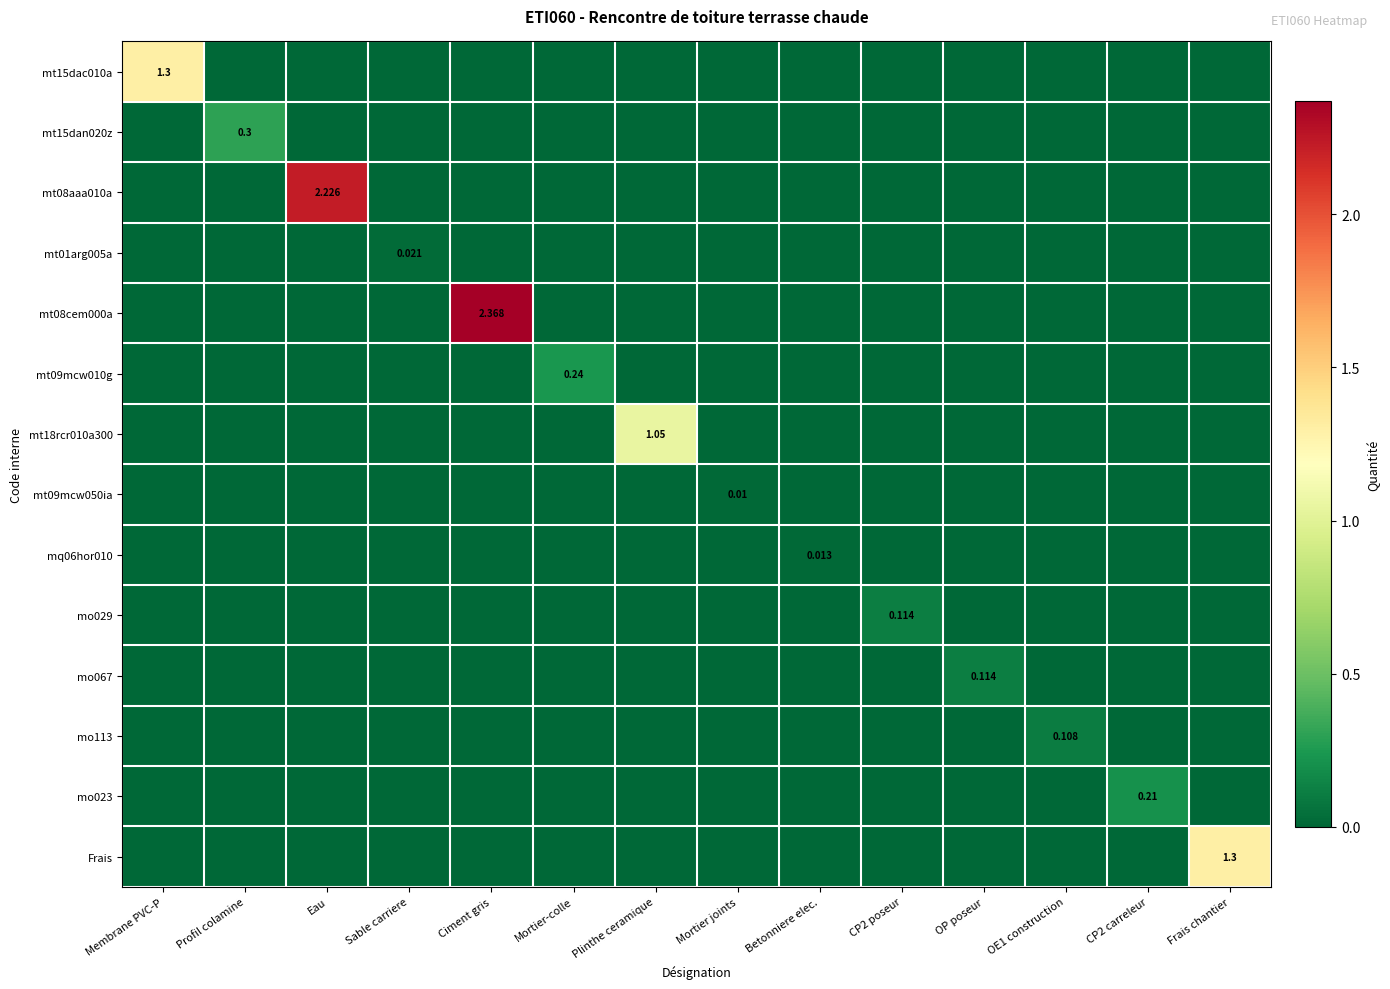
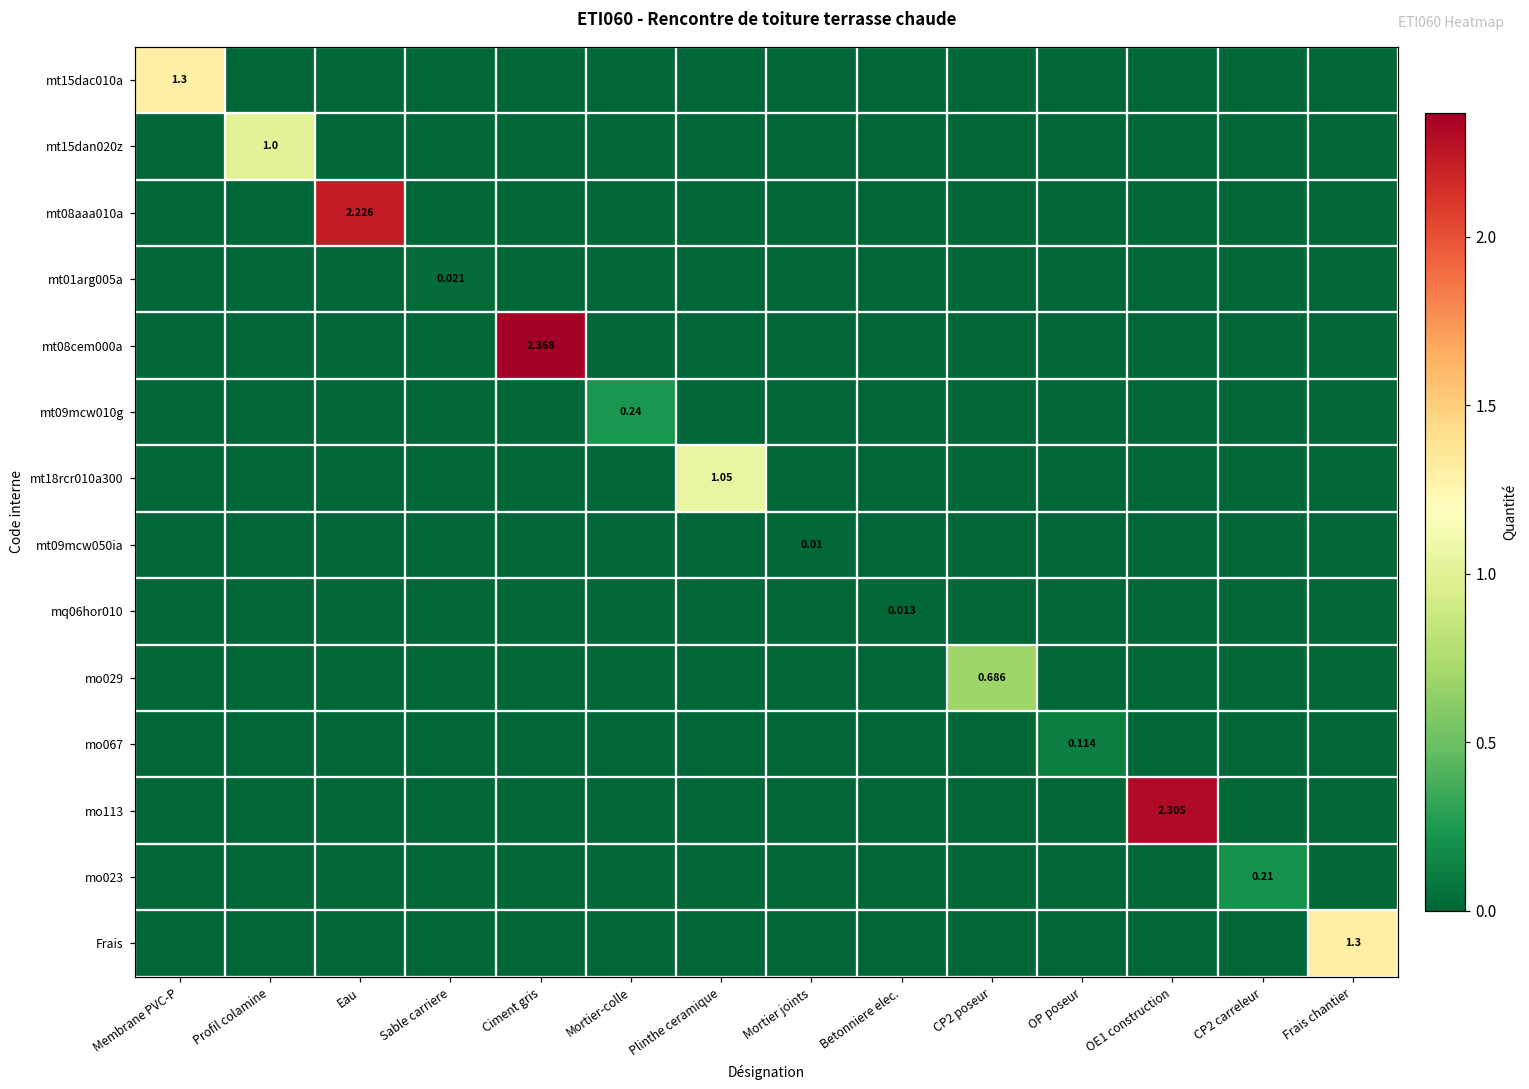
  {
    "mt15dac010a": {
      "Membrane PVC-P": 1.3
    },
    "mt15dan020z": {
-     "Profil colamine": 0.3
+     "Profil colamine": 1.0
    },
    "mt08aaa010a": {
      "Eau": 2.226
    },
    "mt01arg005a": {
      "Sable carriere": 0.021
    },
    "mt08cem000a": {
      "Ciment gris": 2.368
    },
    "mt09mcw010g": {
      "Mortier-colle": 0.24
    },
    "mt18rcr010a300": {
      "Plinthe ceramique": 1.05
    },
    "mt09mcw050ia": {
      "Mortier joints": 0.01
    },
    "mq06hor010": {
      "Betonniere elec.": 0.013
    },
    "mo029": {
-     "CP2 poseur": 0.114
+     "CP2 poseur": 0.686
    },
    "mo067": {
      "OP poseur": 0.114
    },
    "mo113": {
-     "OE1 construction": 0.108
+     "OE1 construction": 2.305
    },
    "mo023": {
      "CP2 carreleur": 0.21
    },
    "Frais": {
      "Frais chantier": 1.3
    }
  }
